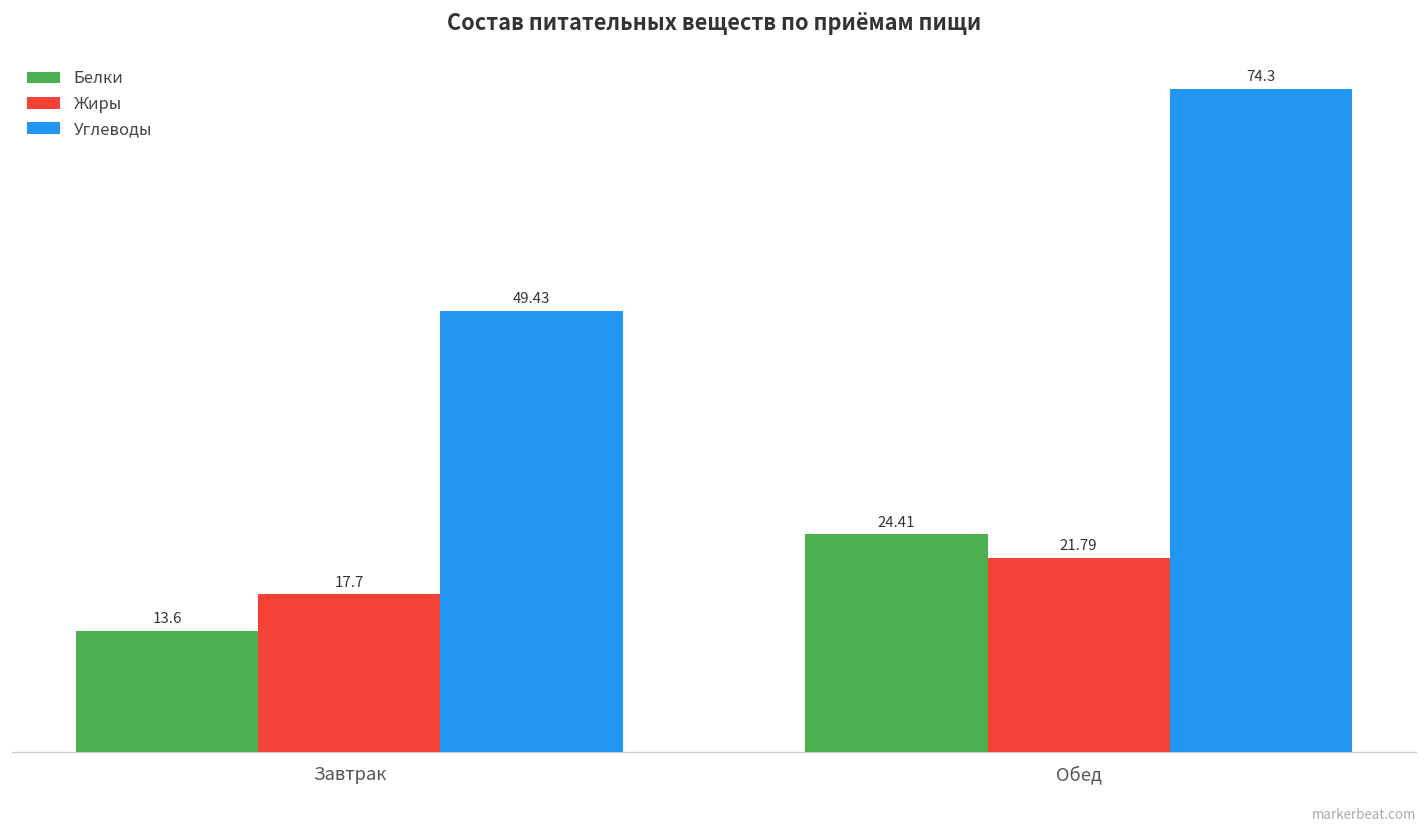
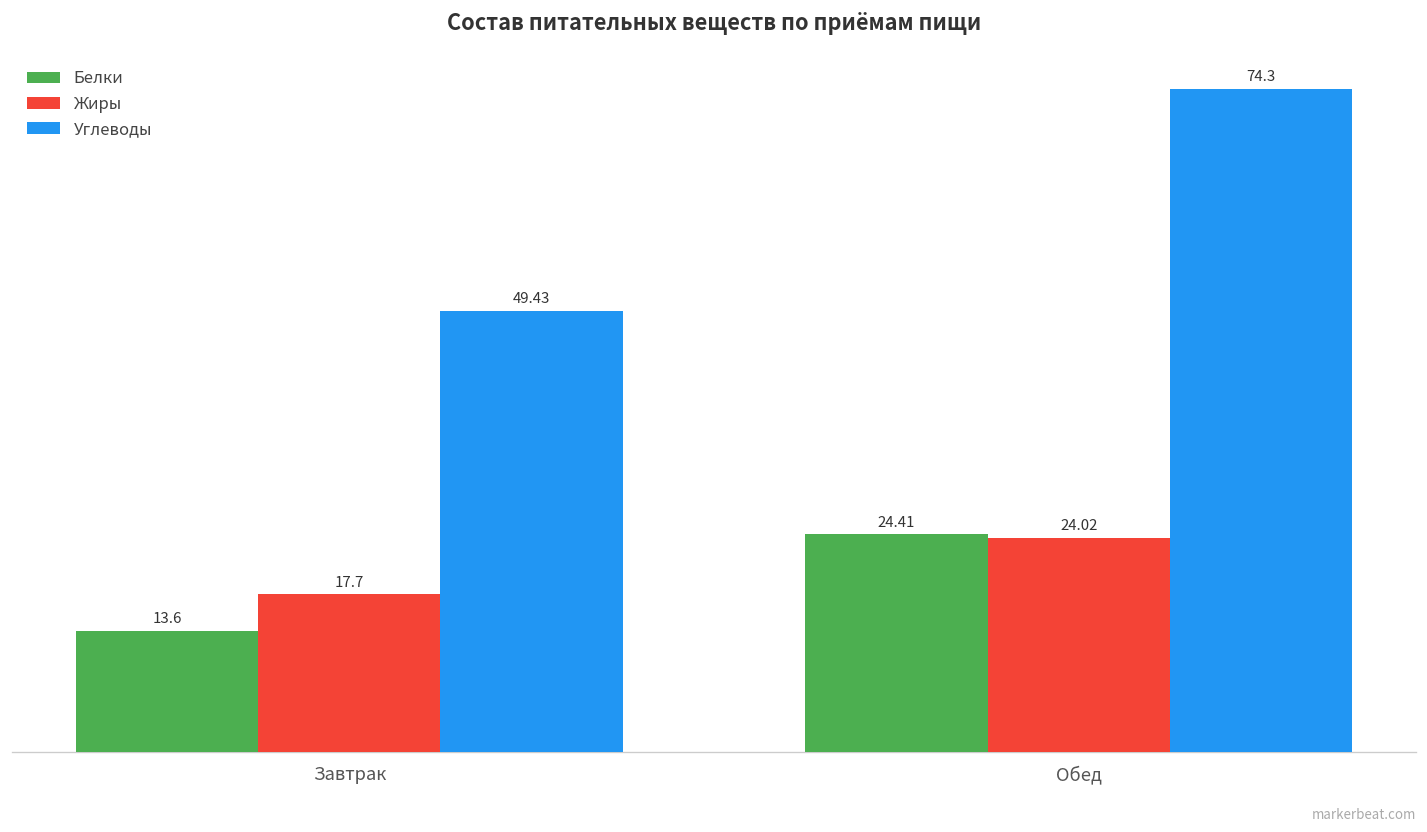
  {
    "Белки": {
      "Завтрак": 13.6,
      "Обед": 24.41
    },
    "Жиры": {
      "Завтрак": 17.7,
-     "Обед": 21.79
+     "Обед": 24.02
    },
    "Углеводы": {
      "Завтрак": 49.43,
      "Обед": 74.3
    }
  }
